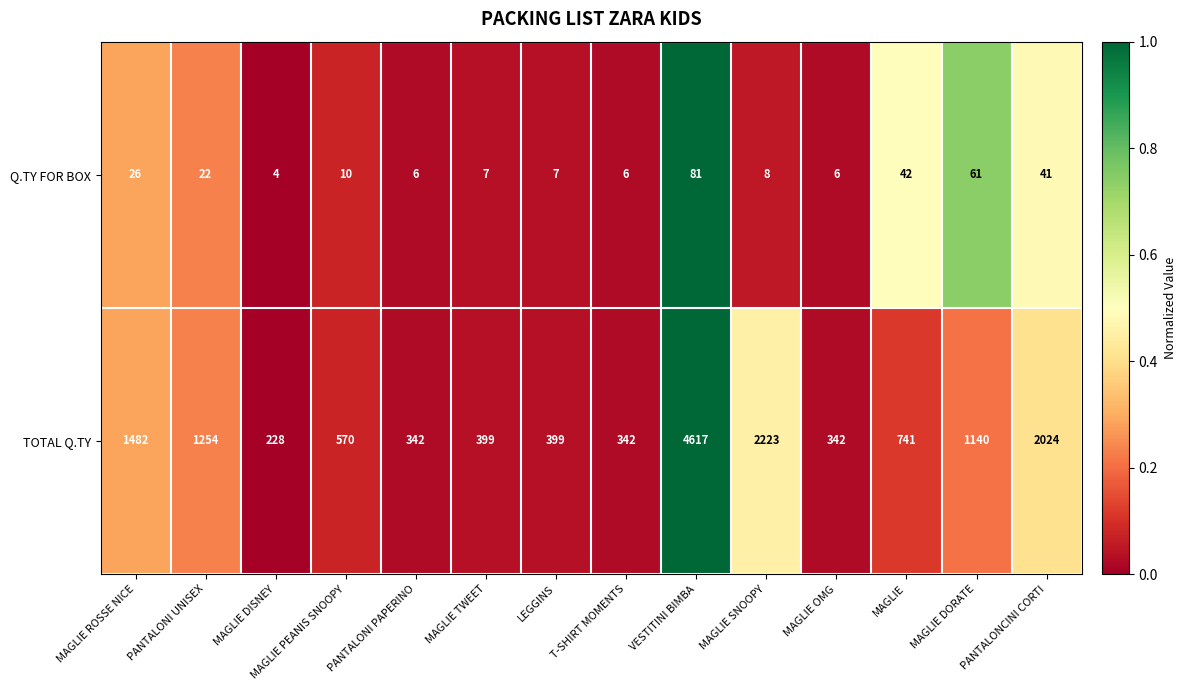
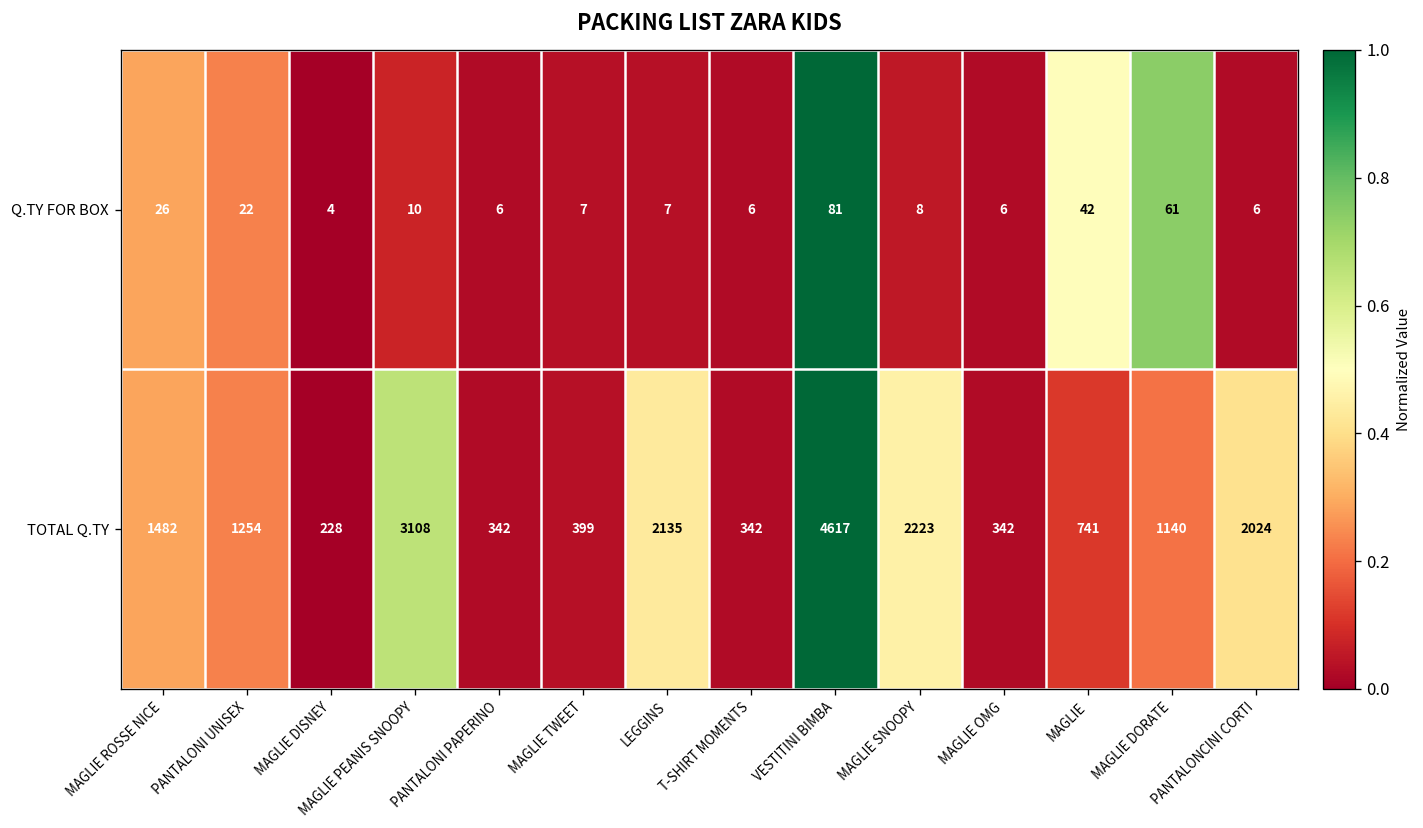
  {
    "Q.TY FOR BOX": {
      "MAGLIE ROSSE NICE": 26,
      "PANTALONI UNISEX": 22,
      "MAGLIE DISNEY": 4,
      "MAGLIE PEANIS SNOOPY": 10,
      "PANTALONI PAPERINO": 6,
      "MAGLIE TWEET": 7,
      "LEGGINS": 7,
      "T-SHIRT MOMENTS": 6,
      "VESTITINI BIMBA": 81,
      "MAGLIE SNOOPY": 8,
      "MAGLIE OMG": 6,
      "MAGLIE": 42,
      "MAGLIE DORATE": 61,
-     "PANTALONCINI CORTI": 41
+     "PANTALONCINI CORTI": 6
    },
    "TOTAL Q.TY": {
      "MAGLIE ROSSE NICE": 1482,
      "PANTALONI UNISEX": 1254,
      "MAGLIE DISNEY": 228,
-     "MAGLIE PEANIS SNOOPY": 570,
+     "MAGLIE PEANIS SNOOPY": 3108,
      "PANTALONI PAPERINO": 342,
      "MAGLIE TWEET": 399,
-     "LEGGINS": 399,
+     "LEGGINS": 2135,
      "T-SHIRT MOMENTS": 342,
      "VESTITINI BIMBA": 4617,
      "MAGLIE SNOOPY": 2223,
      "MAGLIE OMG": 342,
      "MAGLIE": 741,
      "MAGLIE DORATE": 1140,
      "PANTALONCINI CORTI": 2024
    }
  }
